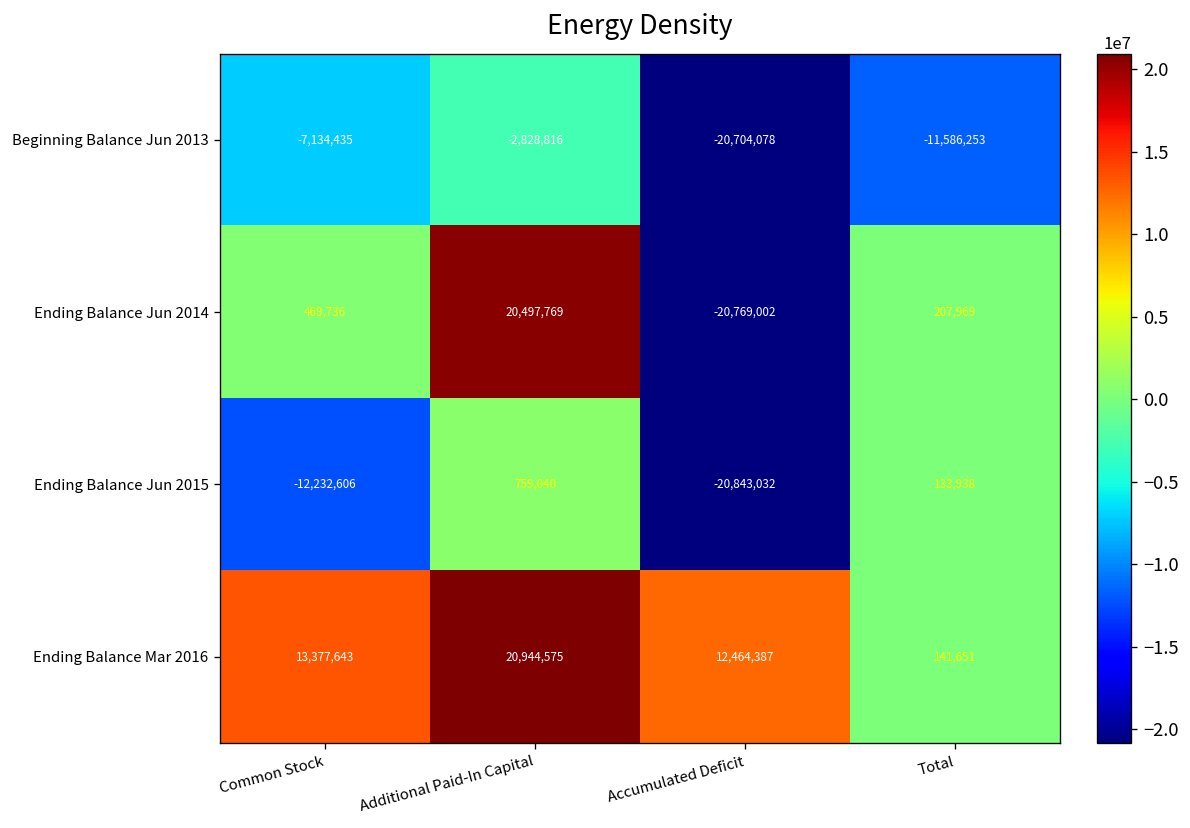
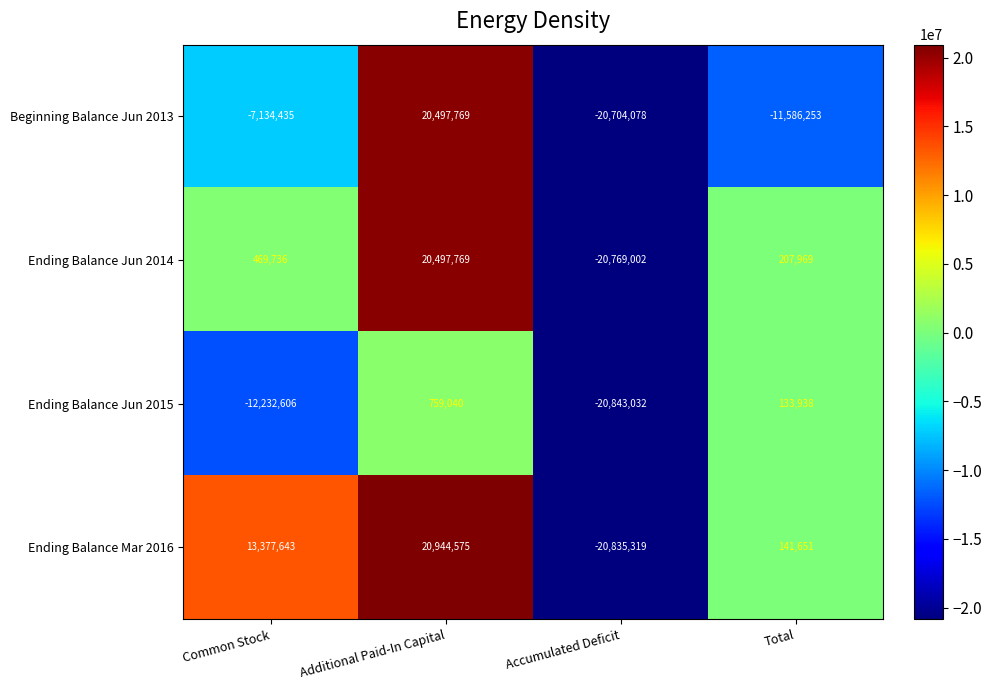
  {
    "Beginning Balance Jun 2013": {
      "Common Stock": "-7,134,435",
-     "Additional Paid-In Capital": "-2,828,816",
+     "Additional Paid-In Capital": "20,497,769",
      "Accumulated Deficit": "-20,704,078",
      "Total": "-11,586,253"
    },
    "Ending Balance Jun 2014": {
      "Common Stock": "469,736",
      "Additional Paid-In Capital": "20,497,769",
      "Accumulated Deficit": "-20,769,002",
      "Total": "207,969"
    },
    "Ending Balance Jun 2015": {
      "Common Stock": "-12,232,606",
      "Additional Paid-In Capital": "759,040",
      "Accumulated Deficit": "-20,843,032",
      "Total": "133,938"
    },
    "Ending Balance Mar 2016": {
      "Common Stock": "13,377,643",
      "Additional Paid-In Capital": "20,944,575",
-     "Accumulated Deficit": "12,464,387",
+     "Accumulated Deficit": "-20,835,319",
      "Total": "141,651"
    }
  }
